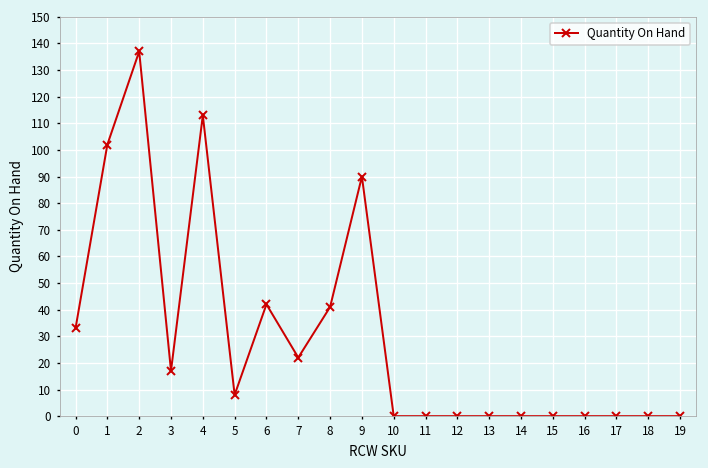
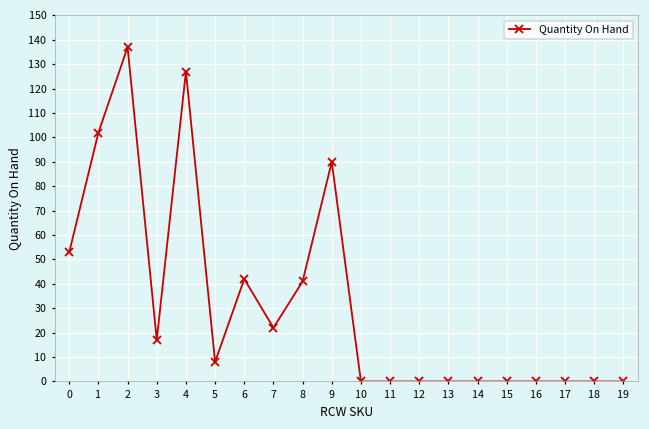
  {
-   "0": 33,
+   "0": 53,
    "1": 102,
    "2": 137,
    "3": 17,
-   "4": 113,
+   "4": 127,
    "5": 8,
    "6": 42,
    "7": 22,
    "8": 41,
    "9": 90,
    "10": 0,
    "11": 0,
    "12": 0,
    "13": 0,
    "14": 0,
    "15": 0,
    "16": 0,
    "17": 0,
    "18": 0,
    "19": 0
  }
